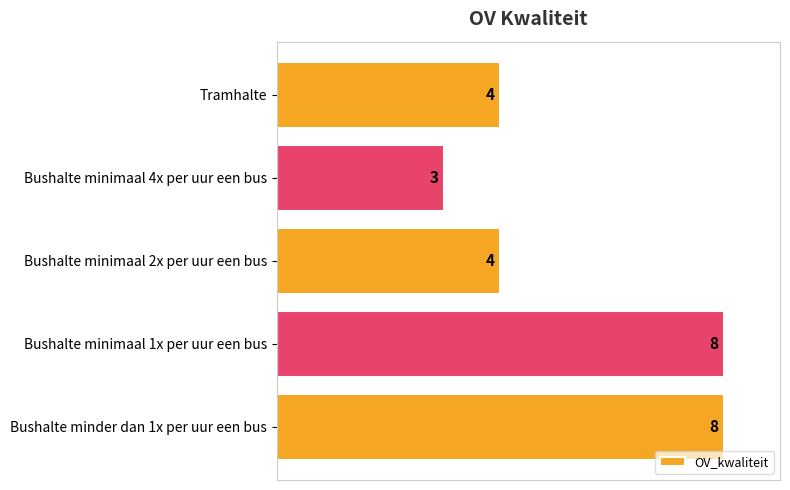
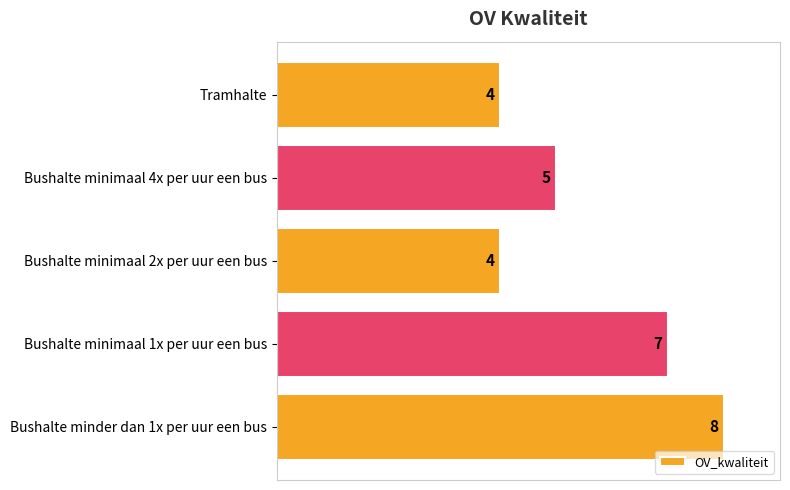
  {
    "Tramhalte": 4,
-   "Bushalte minimaal 4x per uur een bus": 3,
+   "Bushalte minimaal 4x per uur een bus": 5,
    "Bushalte minimaal 2x per uur een bus": 4,
-   "Bushalte minimaal 1x per uur een bus": 8,
+   "Bushalte minimaal 1x per uur een bus": 7,
    "Bushalte minder dan 1x per uur een bus": 8
  }
